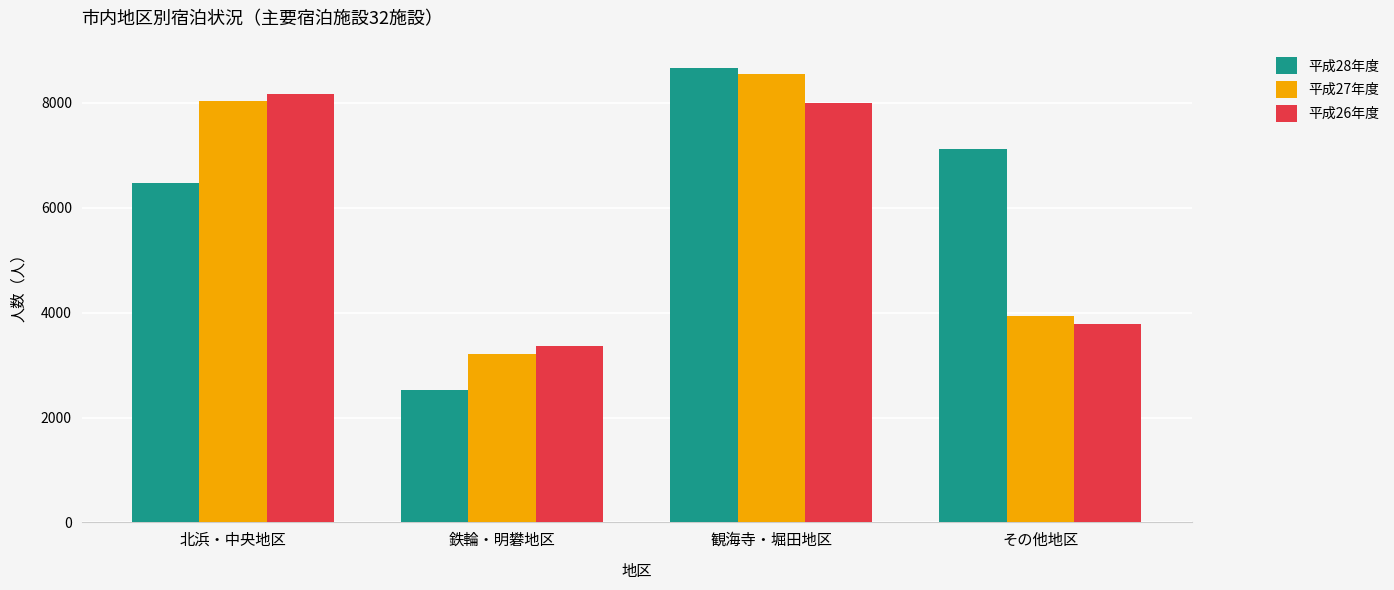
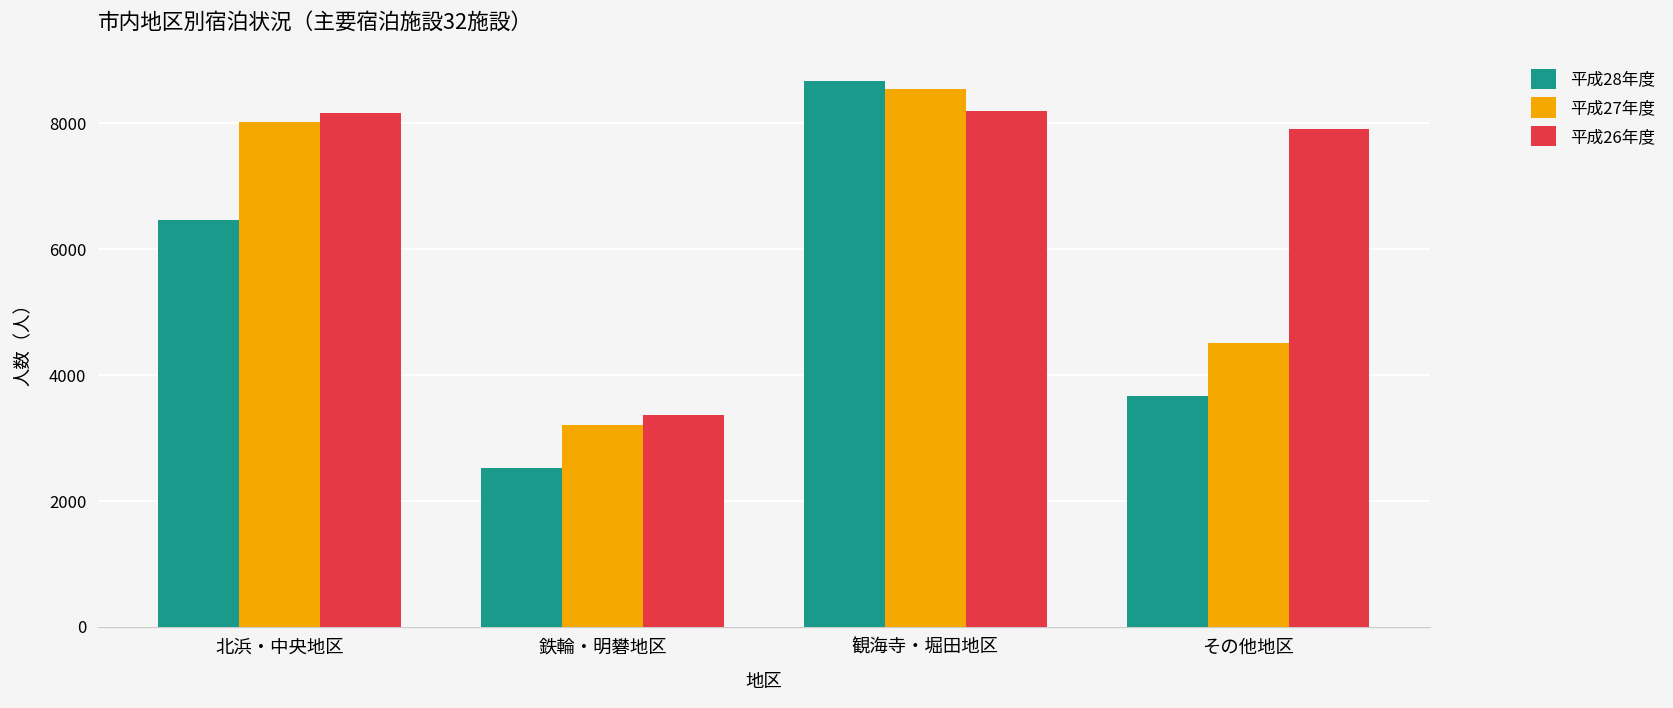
  {
    "平成28年度": {
      "北浜・中央地区": 6500,
      "鉄輪・明礬地区": 2500,
      "観海寺・堀田地区": 8700,
-     "その他地区": 7100
+     "その他地区": 3700
    },
    "平成27年度": {
      "北浜・中央地区": 8000,
      "鉄輪・明礬地区": 3200,
      "観海寺・堀田地区": 8500,
-     "その他地区": 3900
+     "その他地区": 4500
    },
    "平成26年度": {
      "北浜・中央地区": 8200,
      "鉄輪・明礬地区": 3400,
-     "観海寺・堀田地区": 8000,
-     "その他地区": 3800
+     "観海寺・堀田地区": 8200,
+     "その他地区": 7900
    }
  }
